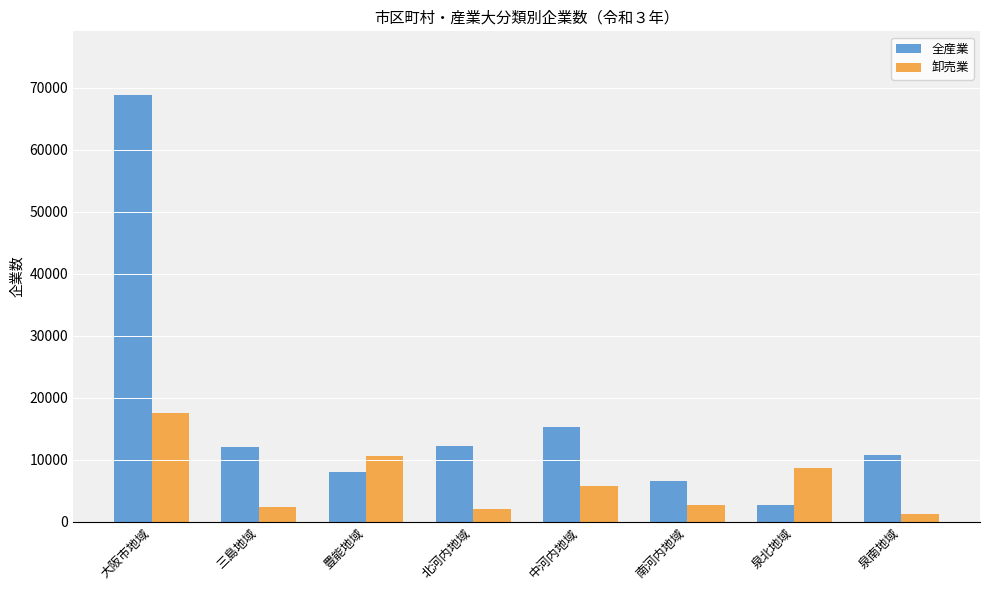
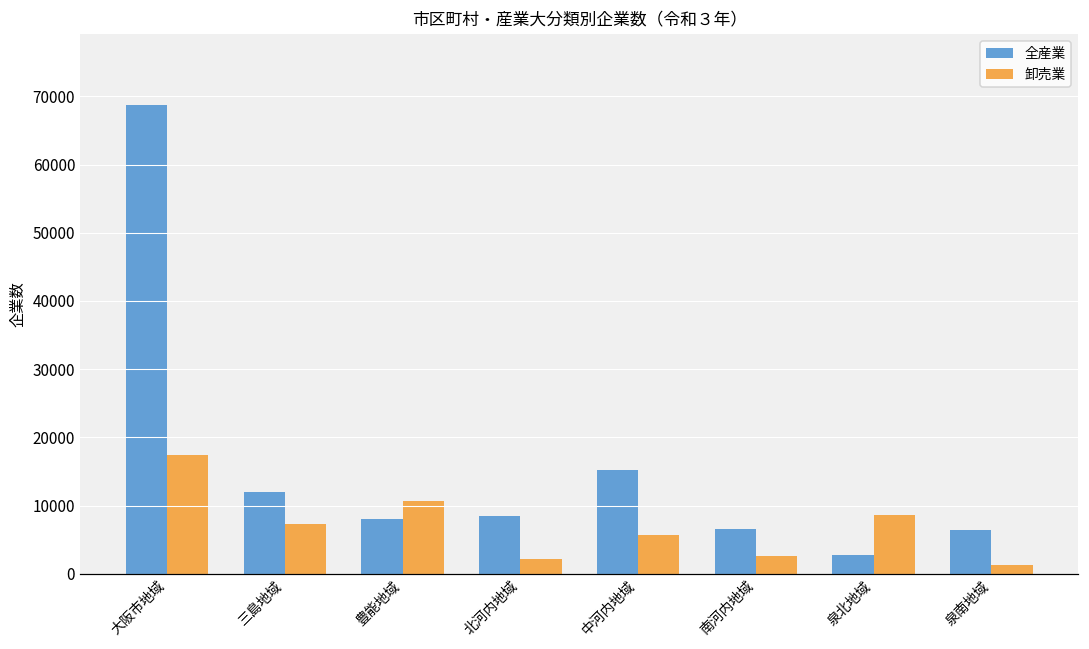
  {
    "全産業": {
      "大阪市地域": 69000,
      "三島地域": 12000,
      "豊能地域": 8000,
-     "北河内地域": 12000,
+     "北河内地域": 9000,
      "中河内地域": 15000,
      "南河内地域": 7000,
      "泉北地域": 3000,
-     "泉南地域": 11000
+     "泉南地域": 6000
    },
    "卸売業": {
      "大阪市地域": 17000,
-     "三島地域": 2000,
+     "三島地域": 7000,
      "豊能地域": 11000,
      "北河内地域": 2000,
      "中河内地域": 6000,
      "南河内地域": 3000,
      "泉北地域": 9000,
      "泉南地域": 1000
    }
  }
